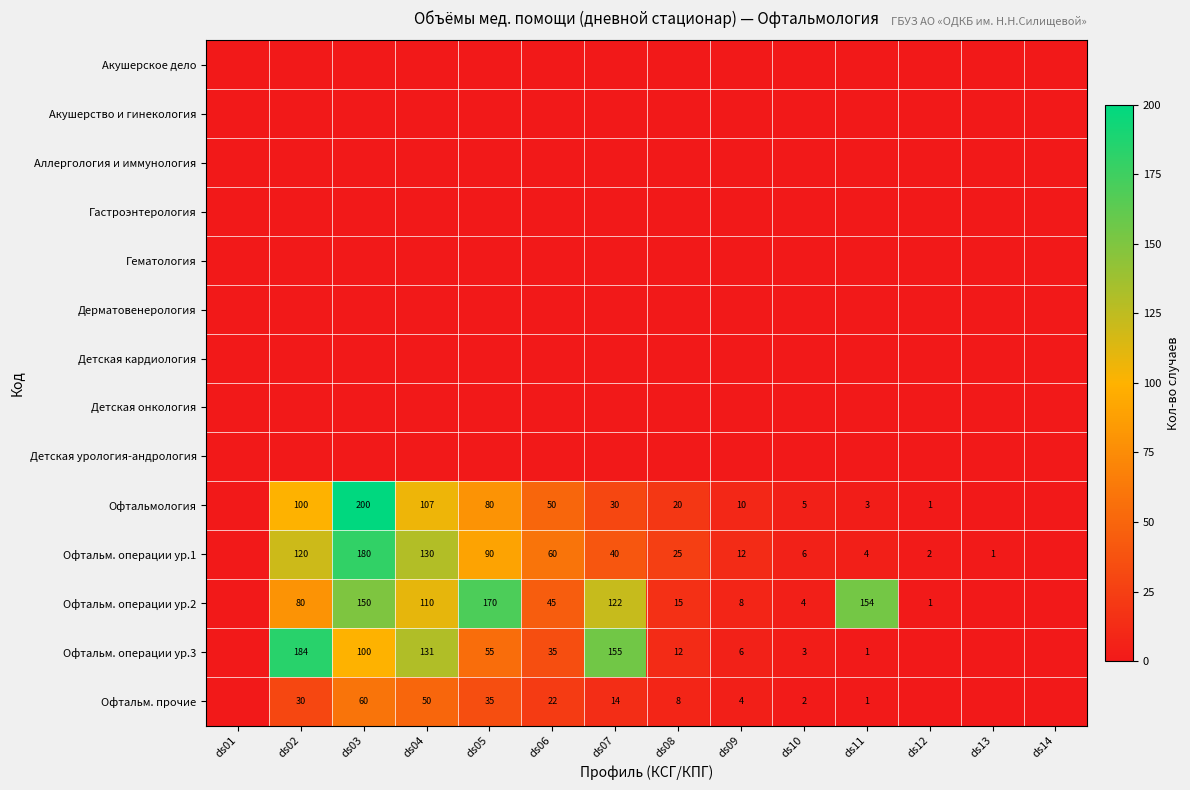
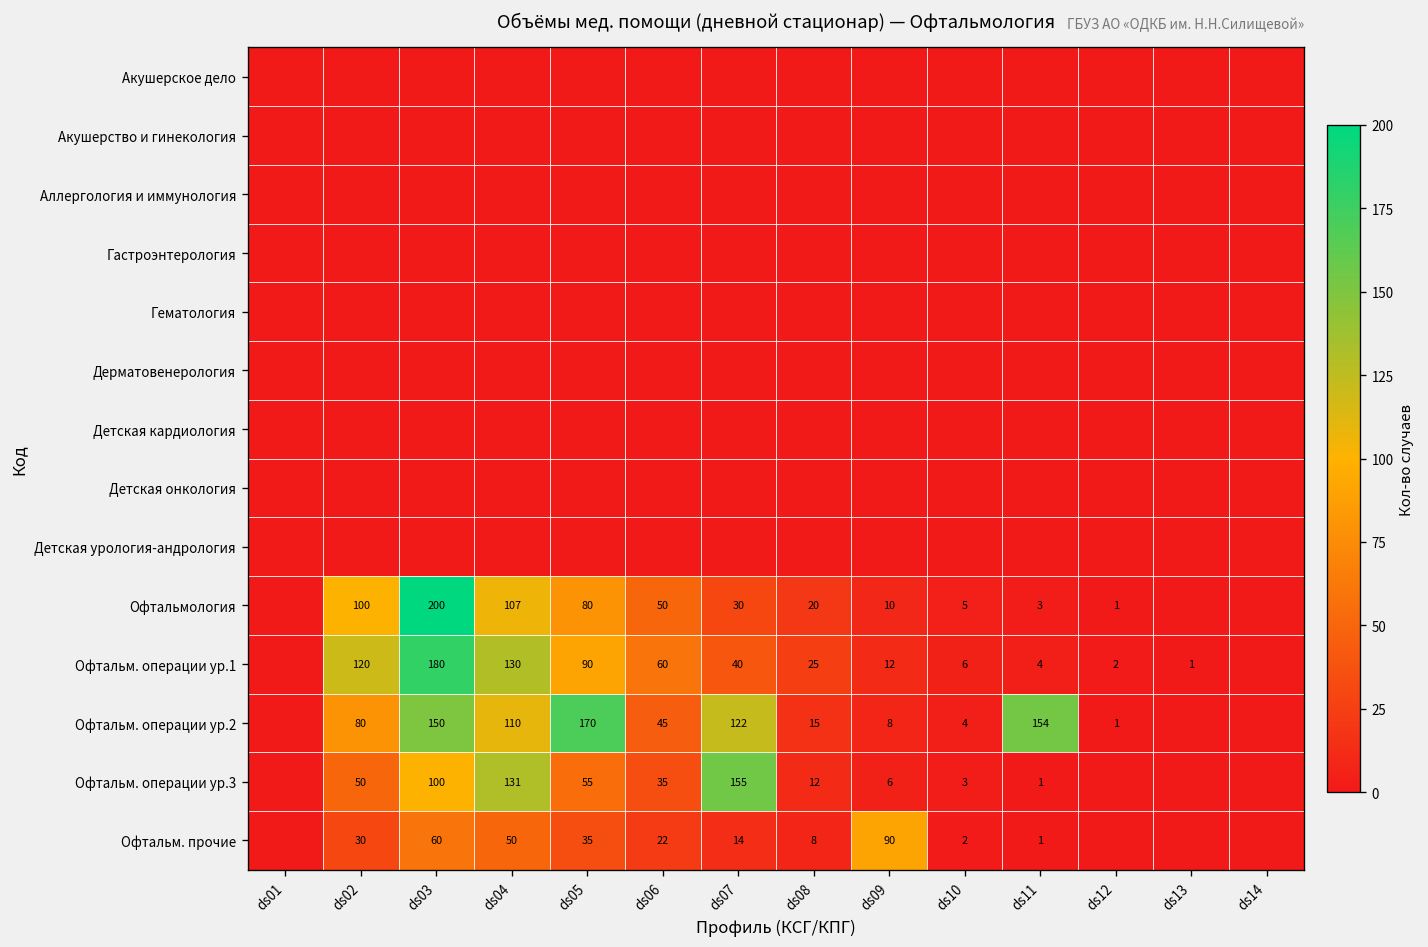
  {
    "Офтальмология": {
      "ds02": 100,
      "ds03": 200,
      "ds04": 107,
      "ds05": 80,
      "ds06": 50,
      "ds07": 30,
      "ds08": 20,
      "ds09": 10,
      "ds10": 5,
      "ds11": 3,
      "ds12": 1
    },
    "Офтальм. операции ур.1": {
      "ds02": 120,
      "ds03": 180,
      "ds04": 130,
      "ds05": 90,
      "ds06": 60,
      "ds07": 40,
      "ds08": 25,
      "ds09": 12,
      "ds10": 6,
      "ds11": 4,
      "ds12": 2,
      "ds13": 1
    },
    "Офтальм. операции ур.2": {
      "ds02": 80,
      "ds03": 150,
      "ds04": 110,
      "ds05": 170,
      "ds06": 45,
      "ds07": 122,
      "ds08": 15,
      "ds09": 8,
      "ds10": 4,
      "ds11": 154,
      "ds12": 1
    },
    "Офтальм. операции ур.3": {
-     "ds02": 184,
+     "ds02": 50,
      "ds03": 100,
      "ds04": 131,
      "ds05": 55,
      "ds06": 35,
      "ds07": 155,
      "ds08": 12,
      "ds09": 6,
      "ds10": 3,
      "ds11": 1
    },
    "Офтальм. прочие": {
      "ds02": 30,
      "ds03": 60,
      "ds04": 50,
      "ds05": 35,
      "ds06": 22,
      "ds07": 14,
      "ds08": 8,
-     "ds09": 4,
+     "ds09": 90,
      "ds10": 2,
      "ds11": 1
    }
  }
